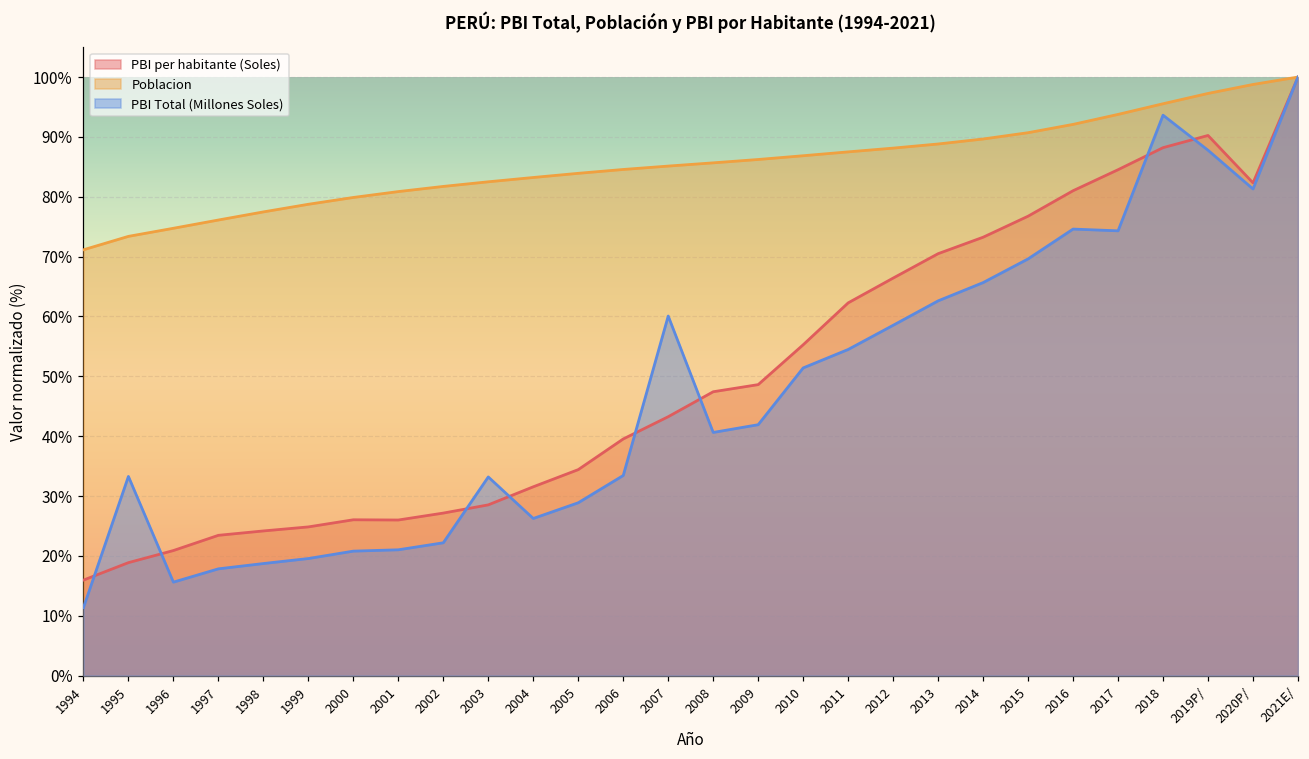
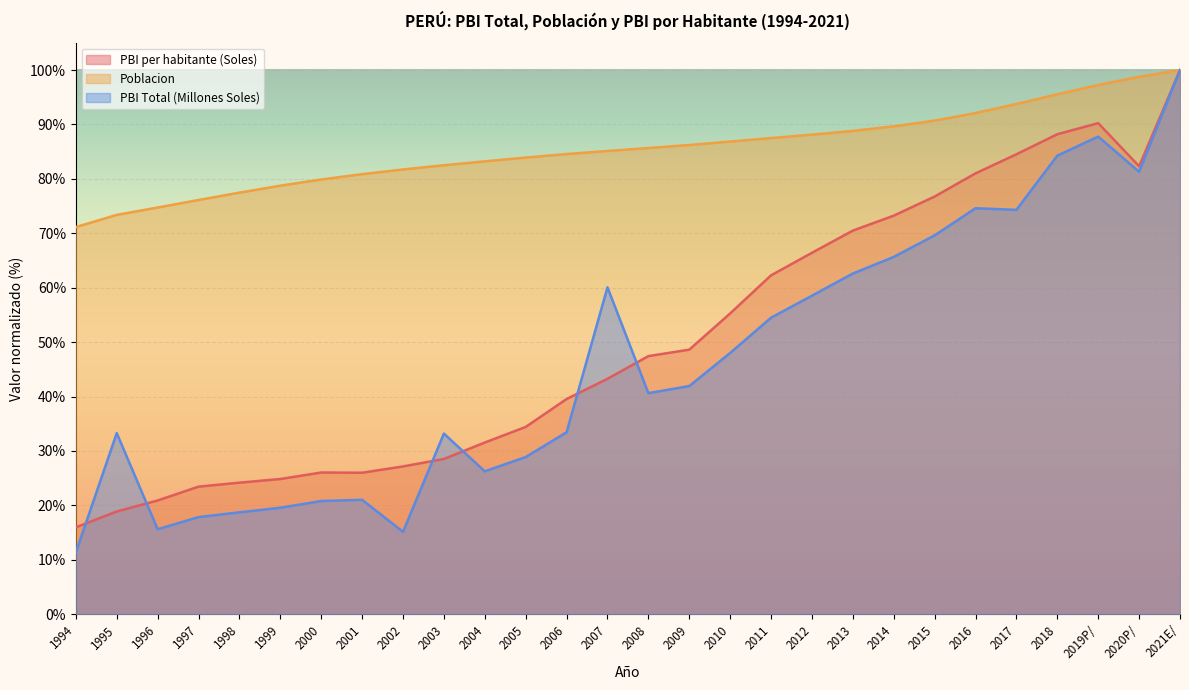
  {
    "PBI Total (Millones Soles)": {
      "1994": "11%",
      "1995": "33%",
      "1996": "16%",
      "1997": "18%",
      "1998": "19%",
      "1999": "20%",
      "2000": "21%",
      "2001": "21%",
-     "2002": "22%",
+     "2002": "15%",
      "2003": "33%",
      "2004": "26%",
      "2005": "29%",
      "2006": "33%",
      "2007": "60%",
      "2008": "41%",
      "2009": "42%",
-     "2010": "51%",
+     "2010": "48%",
      "2011": "54%",
      "2012": "59%",
      "2013": "63%",
      "2014": "66%",
      "2015": "70%",
      "2016": "75%",
      "2017": "74%",
-     "2018": "94%",
+     "2018": "84%",
      "2019P/": "88%",
      "2020P/": "81%"
    }
  }
